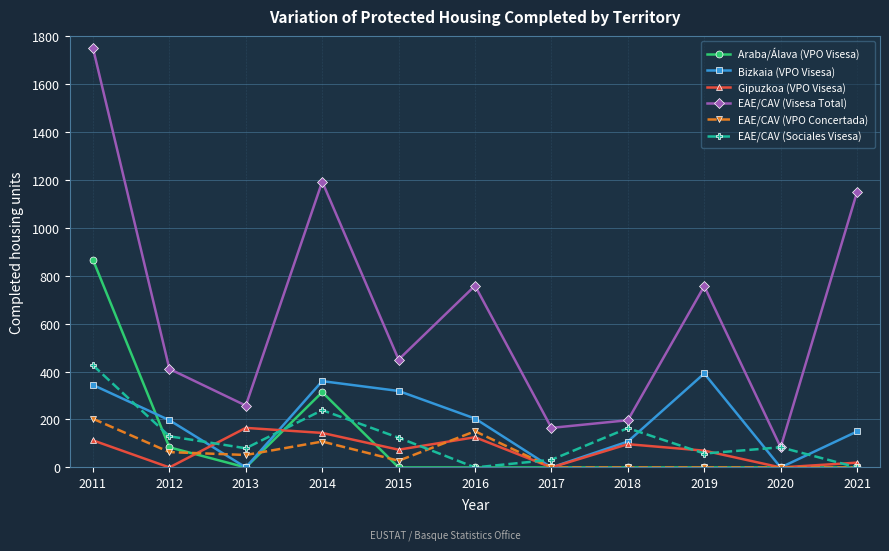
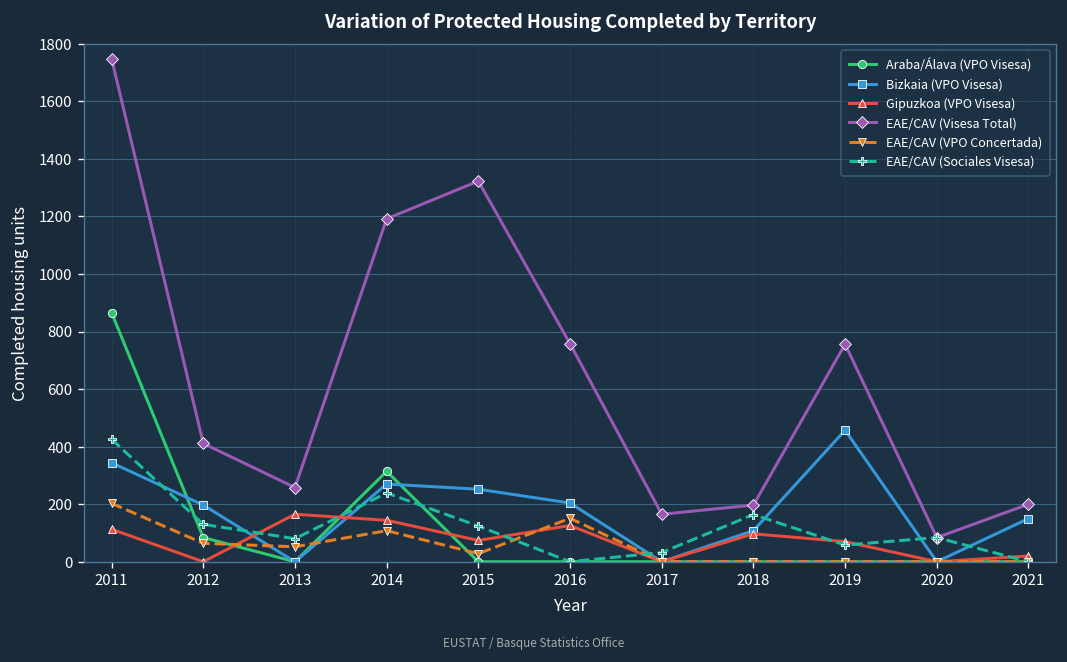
  {
    "Bizkaia (VPO Visesa)": {
      "2011": 340,
      "2012": 200,
-     "2014": 360,
-     "2015": 320,
+     "2014": 270,
+     "2015": 250,
      "2016": 200,
      "2018": 110,
-     "2019": 390,
+     "2019": 460,
      "2021": 150
    },
    "EAE/CAV (Visesa Total)": {
      "2011": 1750,
      "2012": 410,
      "2013": 260,
      "2014": 1190,
-     "2015": 450,
+     "2015": 1320,
      "2016": 760,
      "2017": 170,
      "2018": 200,
      "2019": 760,
-     "2021": 1150
+     "2021": 200
    }
  }
